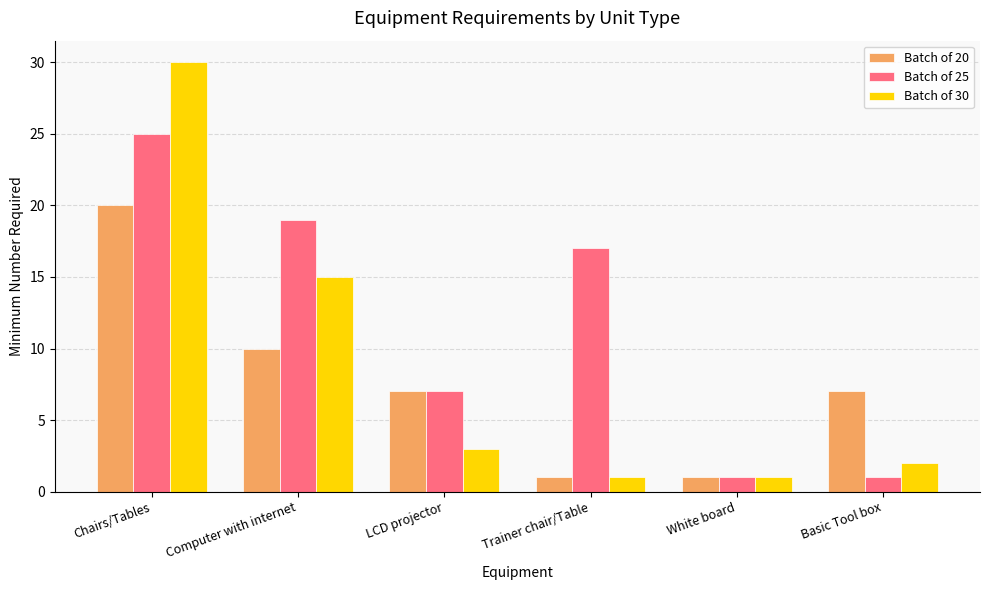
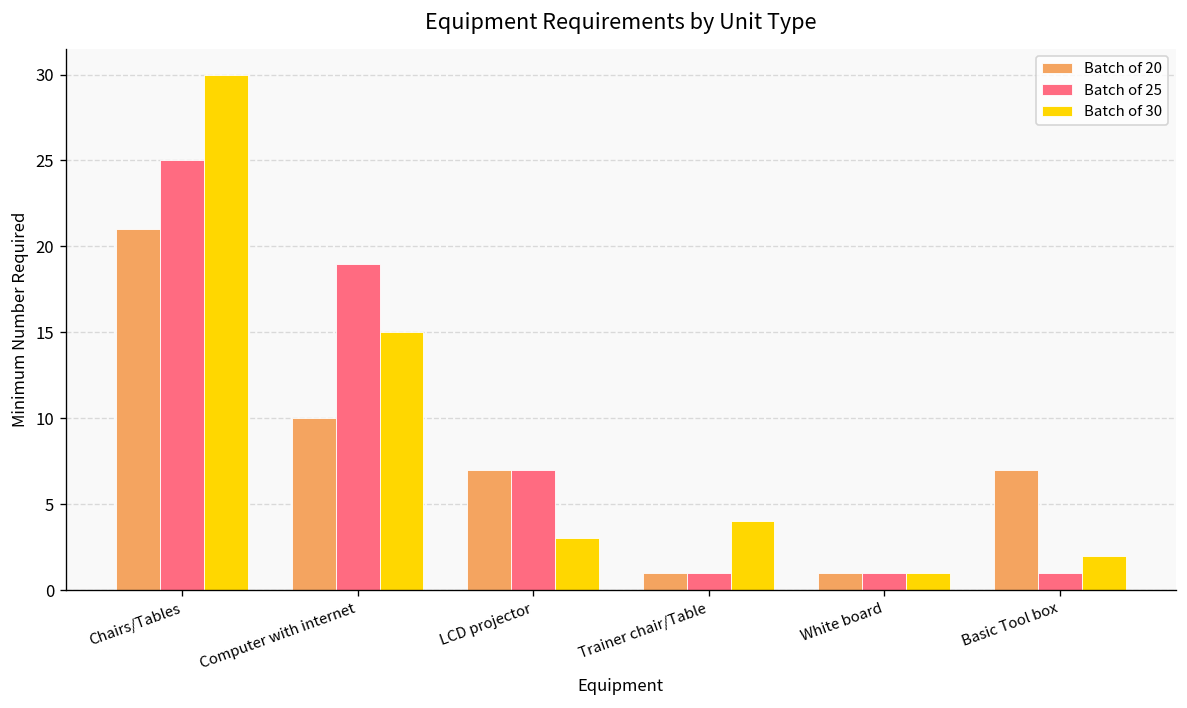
  {
    "Batch of 20": {
-     "Chairs/Tables": 20,
+     "Chairs/Tables": 21,
      "Computer with internet": 10,
      "LCD projector": 7,
      "Trainer chair/Table": 1,
      "White board": 1,
      "Basic Tool box": 7
    },
    "Batch of 25": {
      "Chairs/Tables": 25,
      "Computer with internet": 19,
      "LCD projector": 7,
-     "Trainer chair/Table": 17,
+     "Trainer chair/Table": 1,
      "White board": 1,
      "Basic Tool box": 1
    },
    "Batch of 30": {
      "Chairs/Tables": 30,
      "Computer with internet": 15,
      "LCD projector": 3,
-     "Trainer chair/Table": 1,
+     "Trainer chair/Table": 4,
      "White board": 1,
      "Basic Tool box": 2
    }
  }
